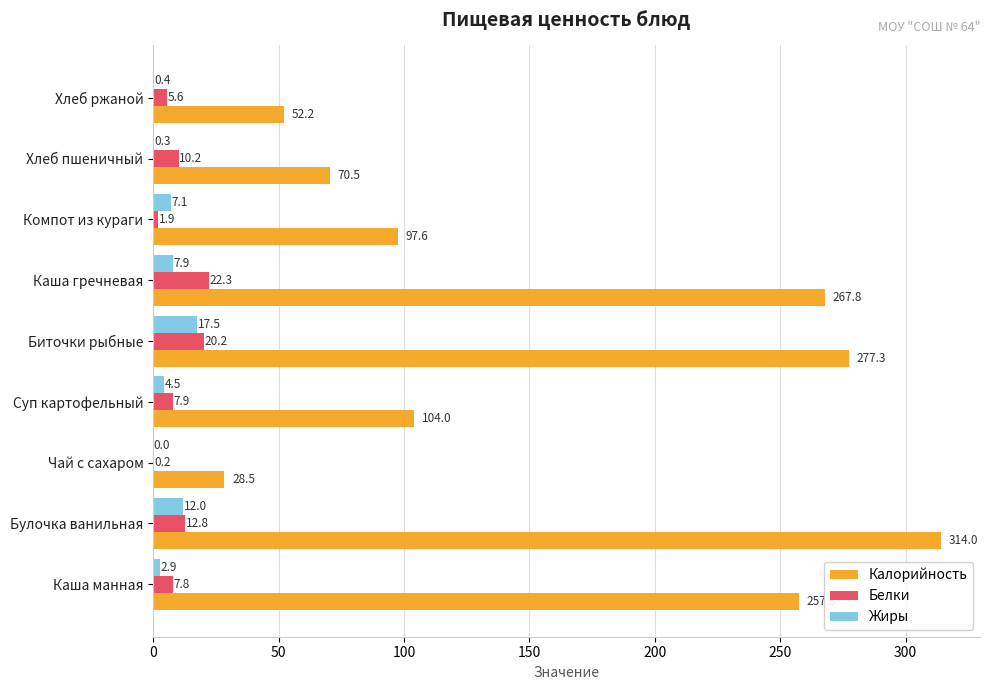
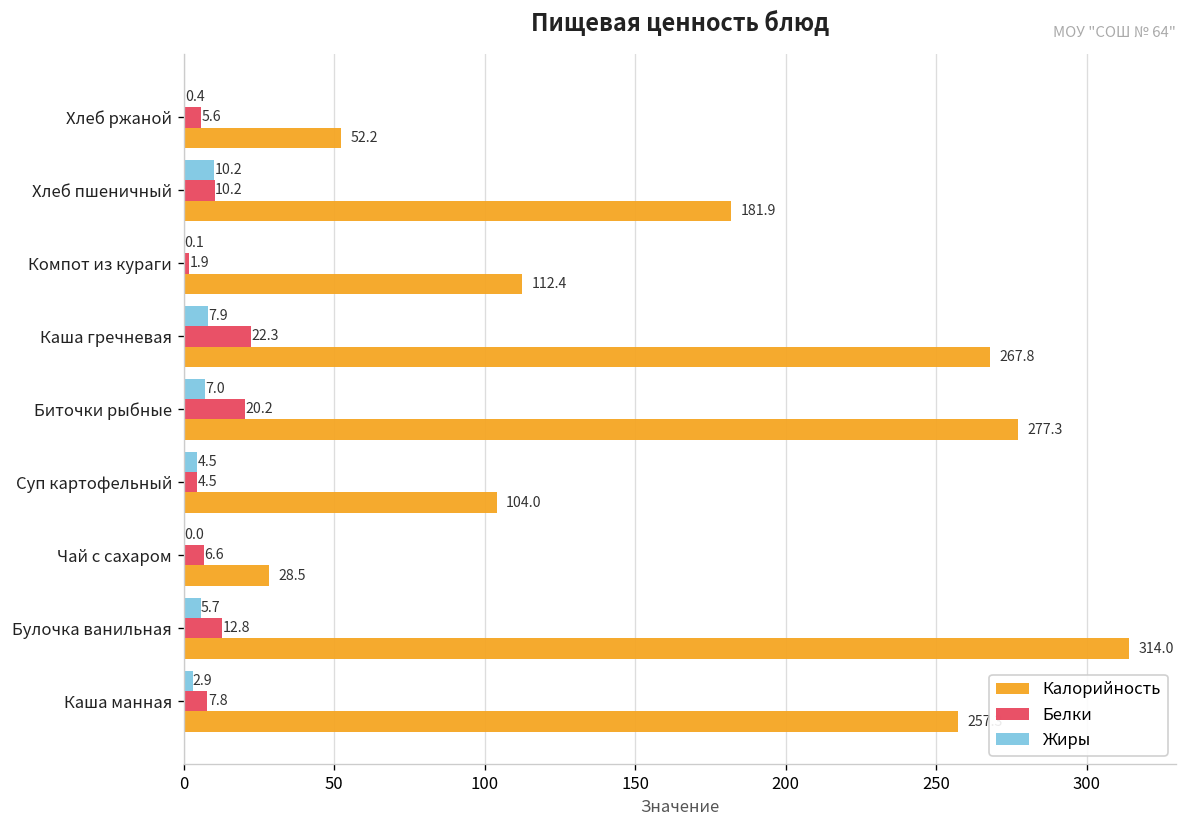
  {
    "Калорийность": {
      "Хлеб ржаной": 52.2,
-     "Хлеб пшеничный": 70.5,
-     "Компот из кураги": 97.6,
+     "Хлеб пшеничный": 181.9,
+     "Компот из кураги": 112.4,
      "Каша гречневая": 267.8,
      "Биточки рыбные": 277.3,
      "Суп картофельный": 104.0,
      "Чай с сахаром": 28.5,
      "Булочка ванильная": 314.0
    },
    "Белки": {
      "Хлеб ржаной": 5.6,
      "Хлеб пшеничный": 10.2,
      "Компот из кураги": 1.9,
      "Каша гречневая": 22.3,
      "Биточки рыбные": 20.2,
-     "Суп картофельный": 7.9,
-     "Чай с сахаром": 0.2,
+     "Суп картофельный": 4.5,
+     "Чай с сахаром": 6.6,
      "Булочка ванильная": 12.8,
      "Каша манная": 7.8
    },
    "Жиры": {
      "Хлеб ржаной": 0.4,
-     "Хлеб пшеничный": 0.3,
-     "Компот из кураги": 7.1,
+     "Хлеб пшеничный": 10.2,
+     "Компот из кураги": 0.1,
      "Каша гречневая": 7.9,
-     "Биточки рыбные": 17.5,
+     "Биточки рыбные": 7.0,
      "Суп картофельный": 4.5,
      "Чай с сахаром": 0.0,
-     "Булочка ванильная": 12.0,
+     "Булочка ванильная": 5.7,
      "Каша манная": 2.9
    }
  }
